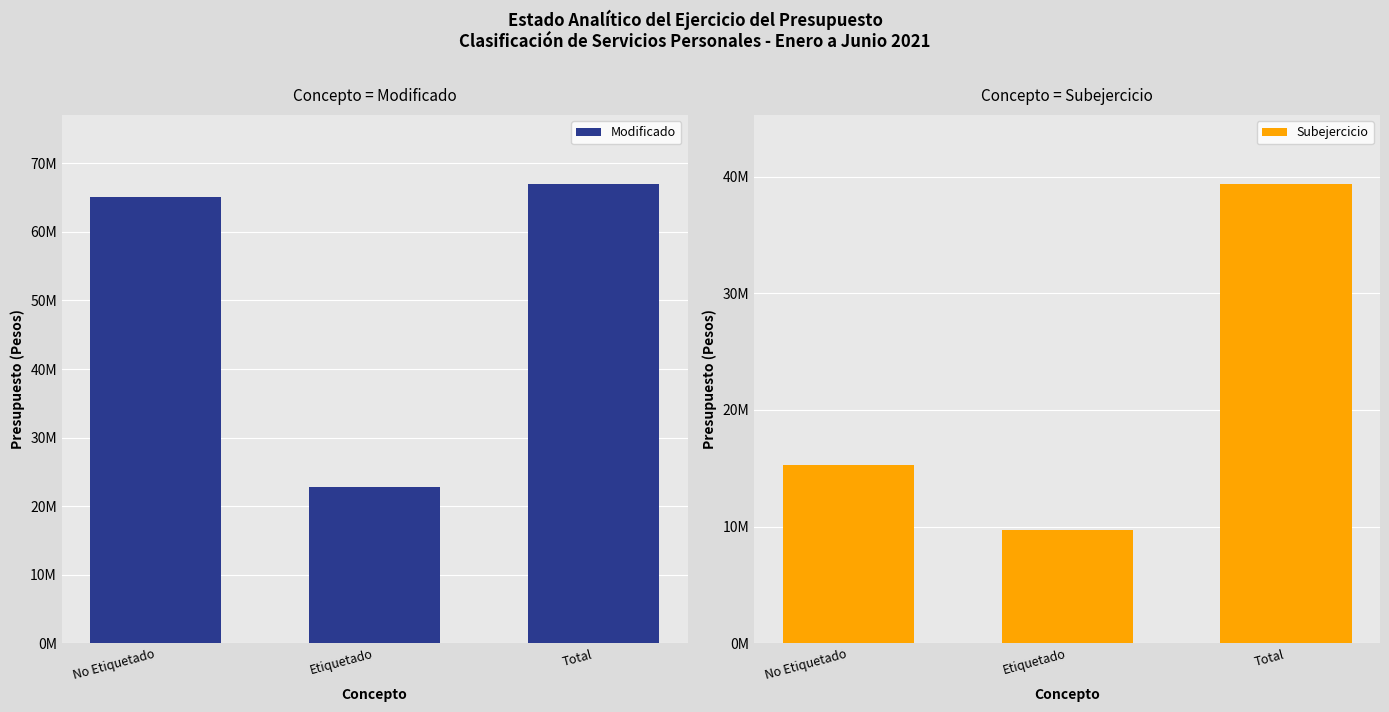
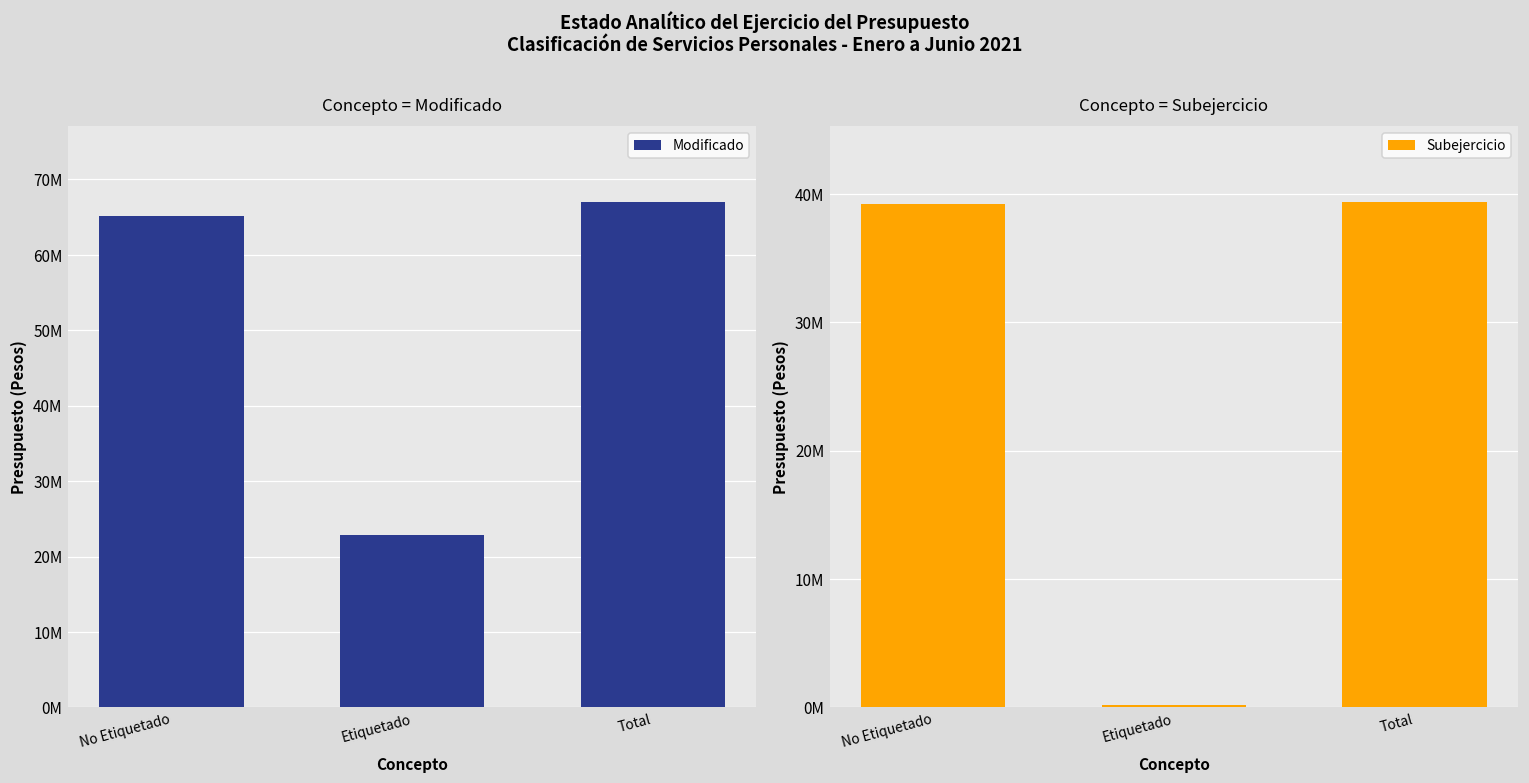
  {
    "Concepto = Modificado": {
      "No Etiquetado": 65000000,
      "Etiquetado": 23000000,
      "Total": 67000000
    },
    "Concepto = Subejercicio": {
-     "No Etiquetado": 15200000,
-     "Etiquetado": 9700000,
+     "No Etiquetado": 39200000,
+     "Etiquetado": 200000,
      "Total": 39400000
    }
  }
